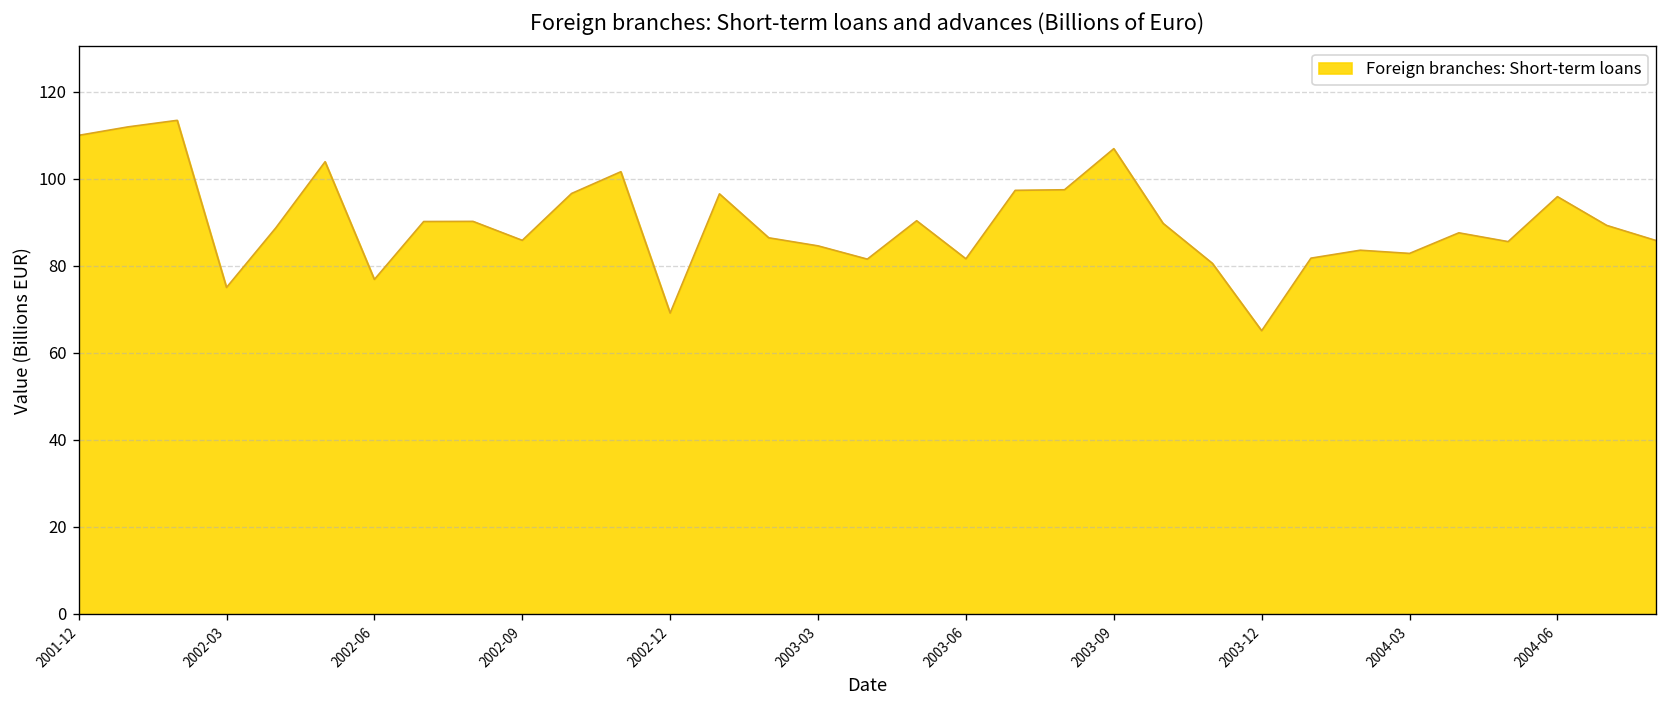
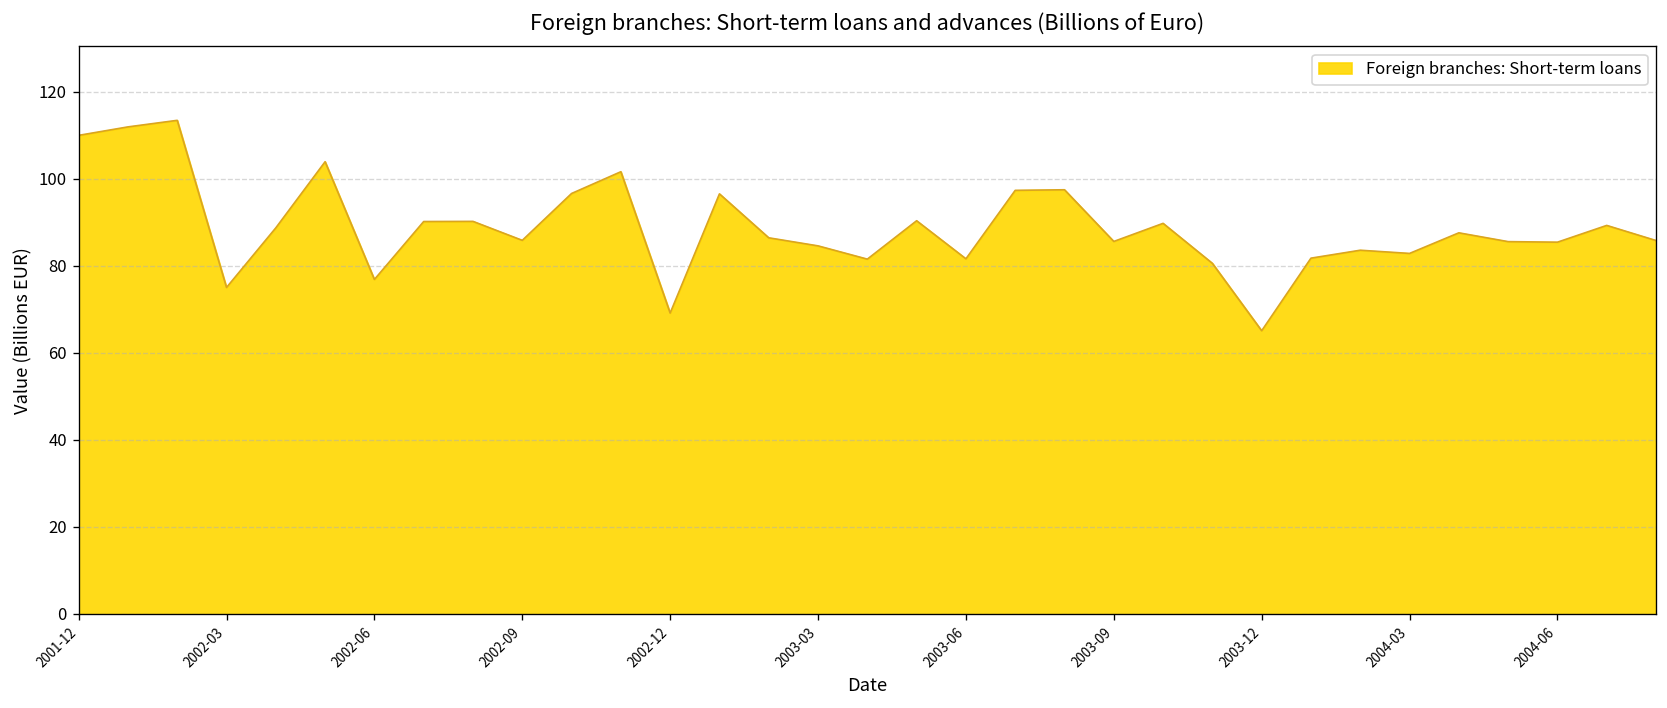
  {
    "2001-12": 110,
    "2002-03": 75,
    "2002-06": 77,
    "2002-09": 86,
    "2002-12": 69,
    "2003-03": 85,
    "2003-06": 82,
-   "2003-09": 107,
+   "2003-09": 86,
    "2003-12": 65,
    "2004-03": 83,
-   "2004-06": 96
+   "2004-06": 85
  }
